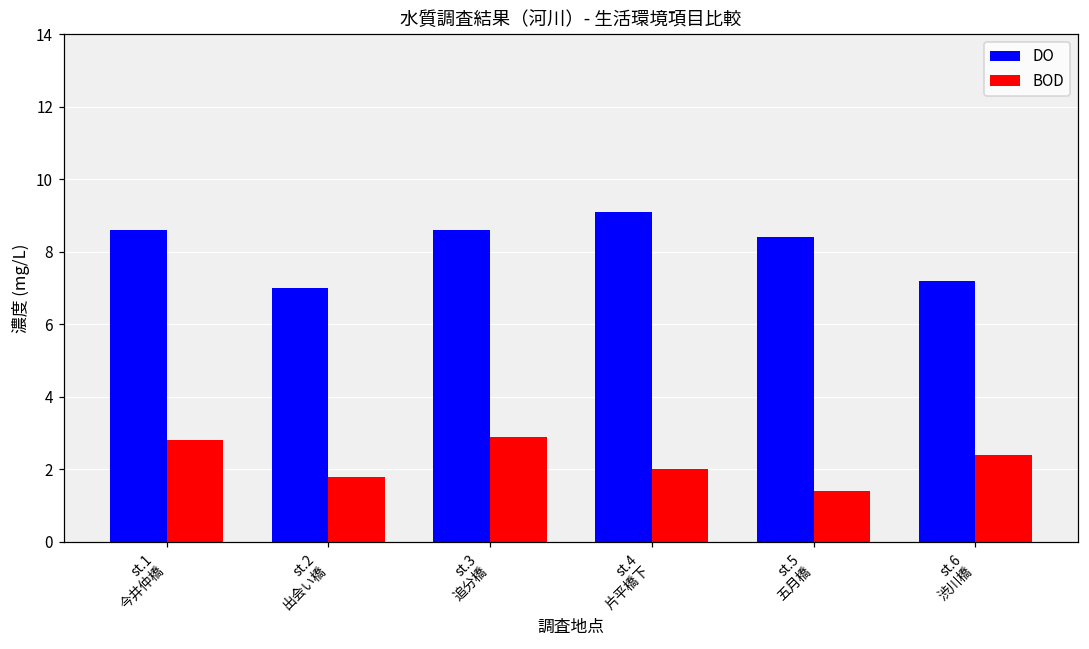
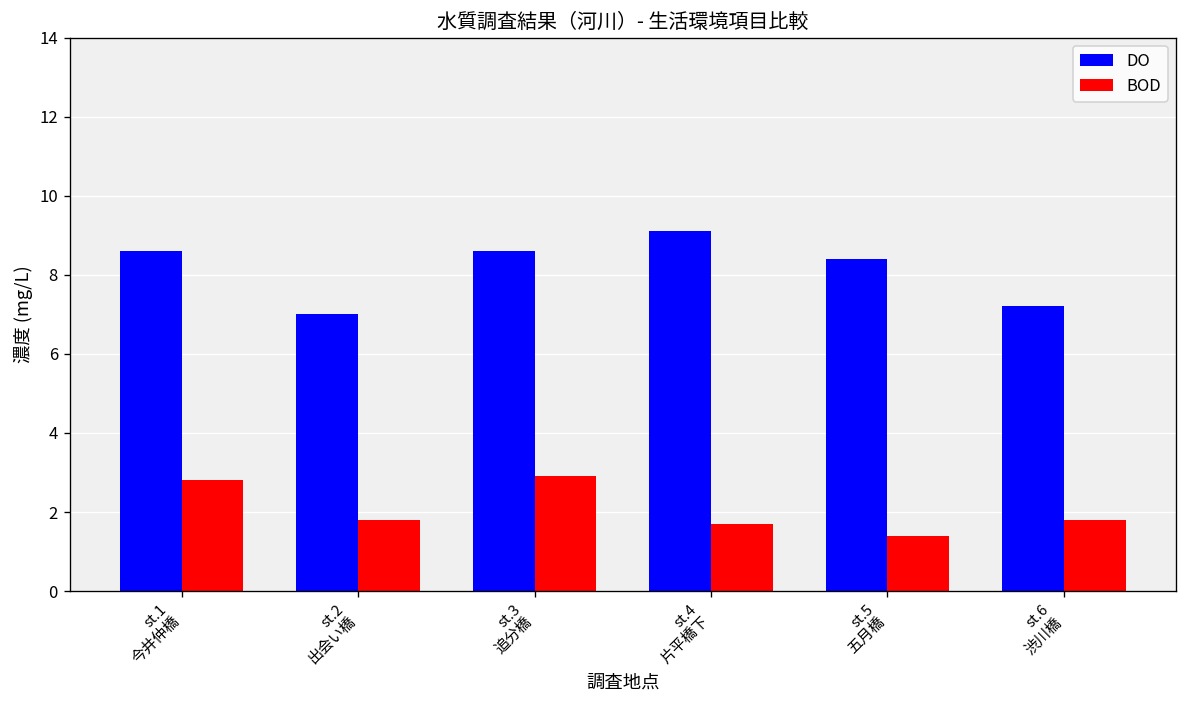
  {
    "DO": {
      "st.1 今井仲橋": 8.6,
      "st.2 出会い橋": 7.0,
      "st.3 追分橋": 8.6,
      "st.4 片平橋下": 9.1,
      "st.5 五月橋": 8.4,
      "st.6 渋川橋": 7.2
    },
    "BOD": {
      "st.1 今井仲橋": 2.8,
      "st.2 出会い橋": 1.8,
      "st.3 追分橋": 2.9,
-     "st.4 片平橋下": 2.0,
+     "st.4 片平橋下": 1.7,
      "st.5 五月橋": 1.4,
-     "st.6 渋川橋": 2.4
+     "st.6 渋川橋": 1.8
    }
  }
